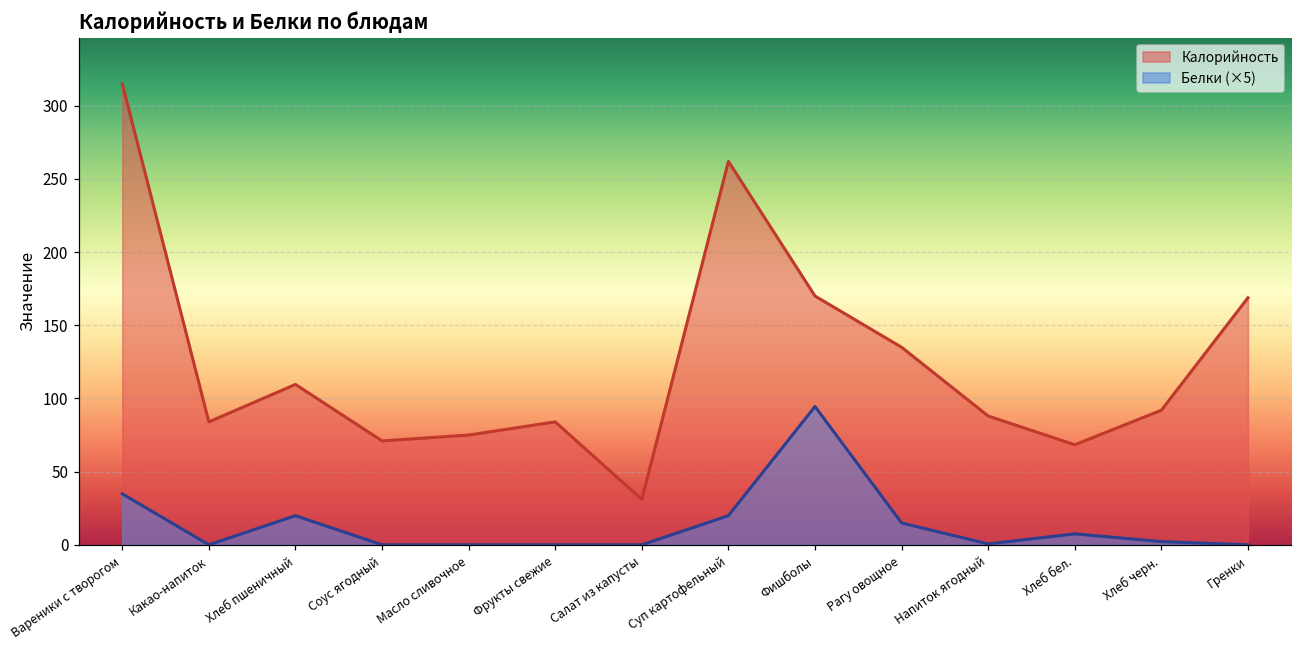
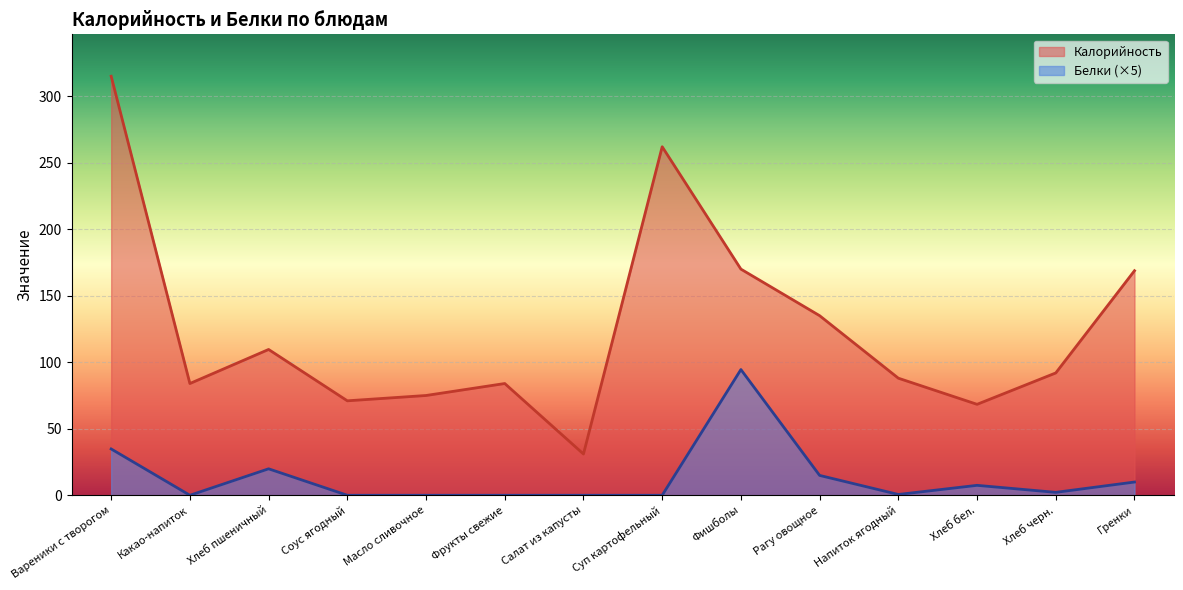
  {
    "Калорийность": {
      "Вареники с творогом": 315,
      "Какао-напиток": 84,
      "Хлеб пшеничный": 110,
      "Соус ягодный": 71,
      "Масло сливочное": 75,
      "Фрукты свежие": 84,
      "Салат из капусты": 31,
      "Суп картофельный": 262,
      "Фишболы": 170,
      "Рагу овощное": 135,
      "Напиток ягодный": 88,
      "Хлеб бел.": 68,
      "Хлеб черн.": 92,
      "Гренки": 169
    },
    "Белки (×5)": {
      "Вареники с творогом": 35,
      "Какао-напиток": 0,
      "Хлеб пшеничный": 20,
      "Соус ягодный": 0,
      "Масло сливочное": 0,
      "Фрукты свежие": 0,
      "Салат из капусты": 0,
-     "Суп картофельный": 20,
+     "Суп картофельный": 0,
      "Фишболы": 94,
      "Рагу овощное": 15,
      "Напиток ягодный": 1,
      "Хлеб бел.": 7,
      "Хлеб черн.": 2,
-     "Гренки": 0
+     "Гренки": 10
    }
  }
